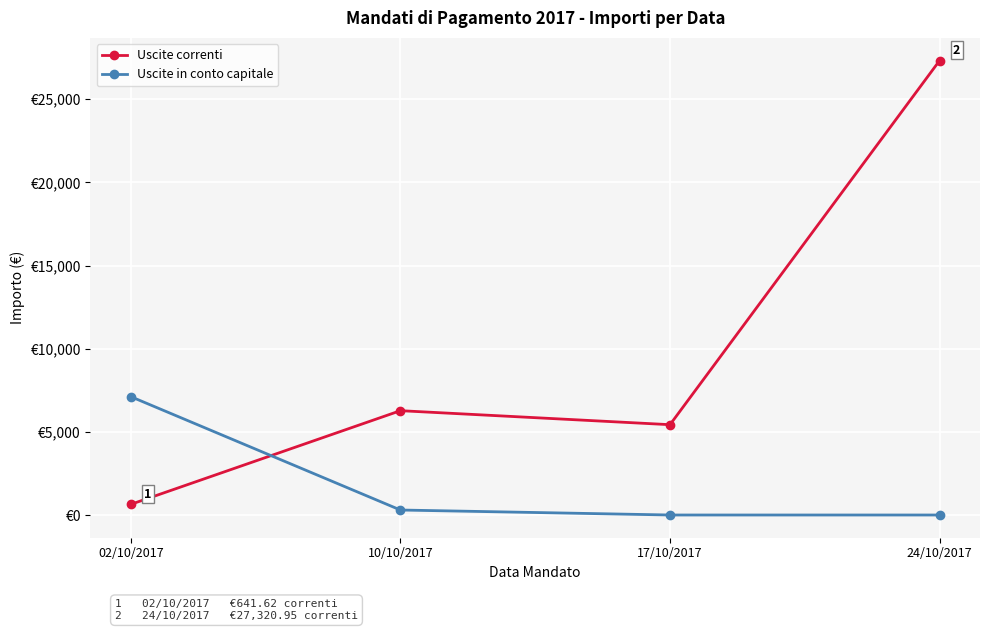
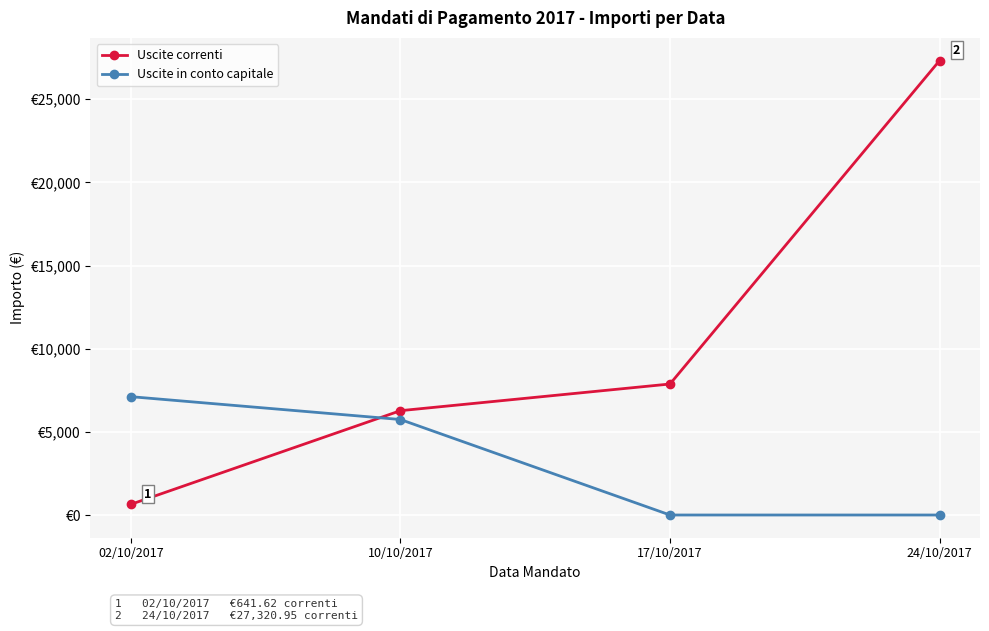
  {
    "Uscite correnti": {
      "10/10/2017": "€6,300",
-     "17/10/2017": "€5,400"
+     "17/10/2017": "€7,900"
    },
    "Uscite in conto capitale": {
      "02/10/2017": "€7,100",
-     "10/10/2017": "€300",
+     "10/10/2017": "€5,700",
      "17/10/2017": "€0",
      "24/10/2017": "€0"
    }
  }
